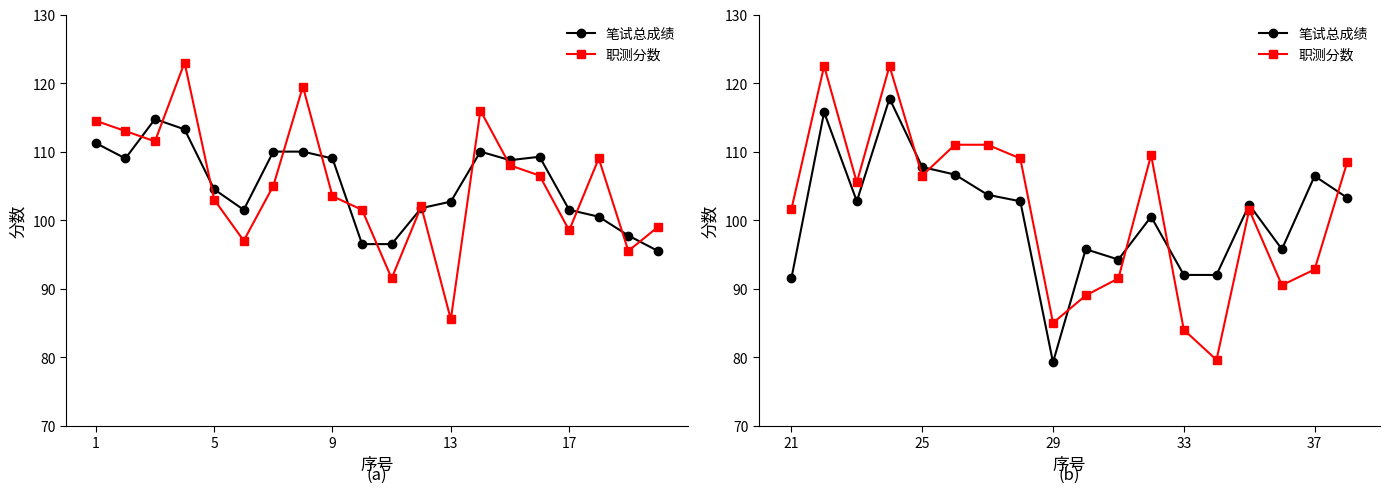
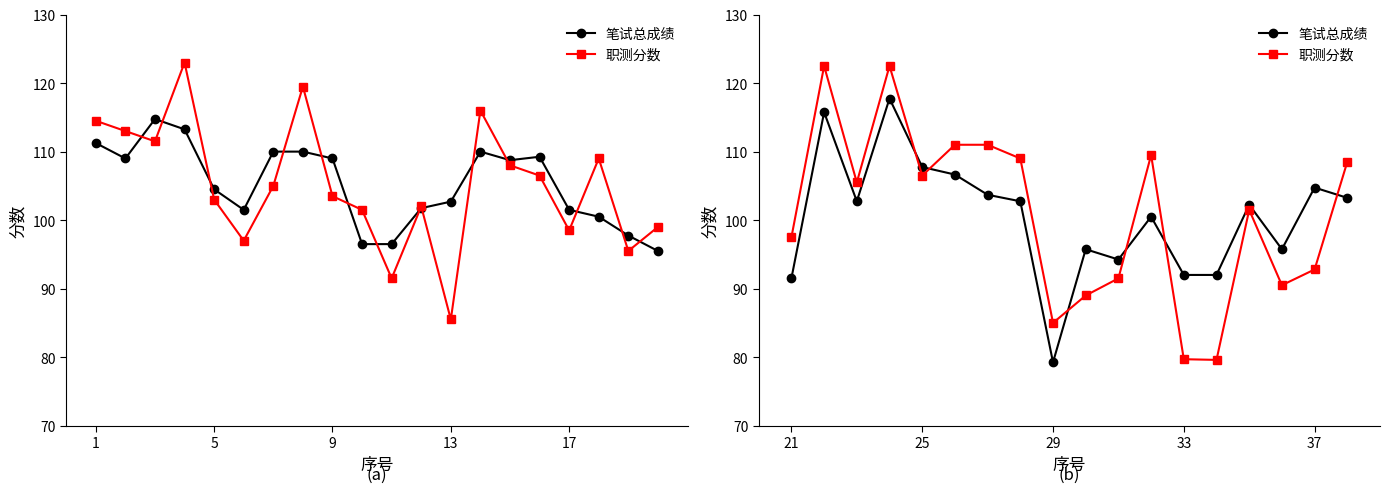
  {
    "(a)": {
      "笔试总成绩": {
        "1": 111,
        "5": 105,
        "9": 109,
        "13": 103,
        "17": 102
      },
      "职测分数": {
        "1": 115,
        "5": 103,
        "9": 104,
        "13": 86,
        "17": 99
      }
    },
    "(b)": {
      "笔试总成绩": {
        "21": 92,
        "25": 108,
        "29": 79,
        "33": 92,
-       "37": 106
+       "37": 105
      },
      "职测分数": {
-       "21": 102,
+       "21": 98,
        "25": 107,
        "29": 85,
-       "33": 84,
+       "33": 80,
        "37": 93
      }
    }
  }
